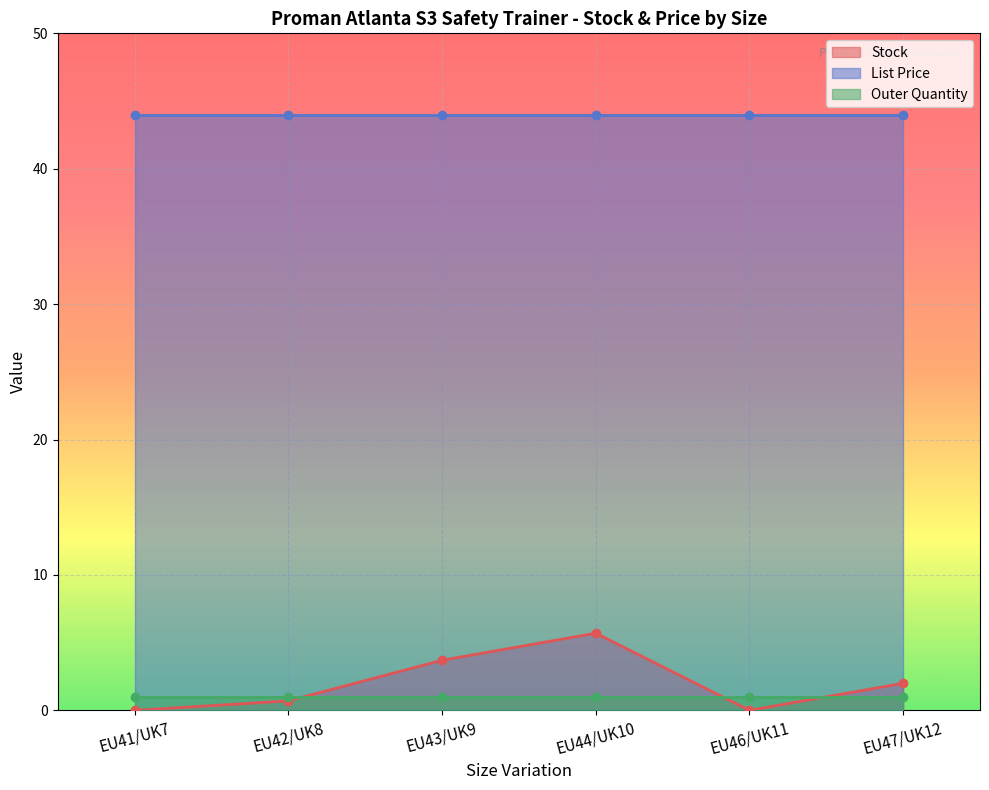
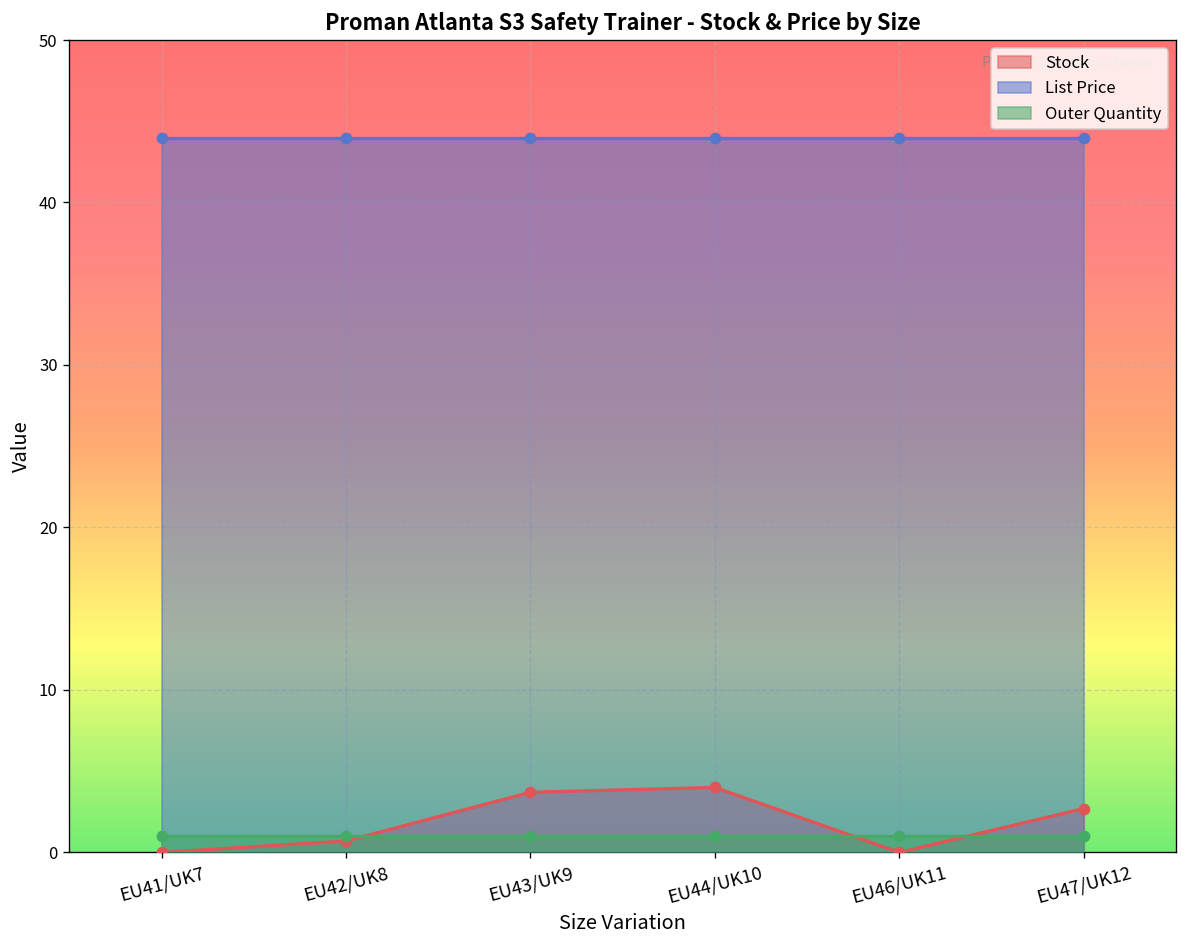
  {
    "Stock": {
      "EU41/UK7": 0.0,
      "EU42/UK8": 0.7,
      "EU43/UK9": 3.7,
-     "EU44/UK10": 5.7,
+     "EU44/UK10": 4.0,
      "EU46/UK11": 0.0,
-     "EU47/UK12": 2.0
+     "EU47/UK12": 2.7
    },
    "List Price": {
      "EU41/UK7": 44.0,
      "EU42/UK8": 44.0,
      "EU43/UK9": 44.0,
      "EU44/UK10": 44.0,
      "EU46/UK11": 44.0,
      "EU47/UK12": 44.0
    },
    "Outer Quantity": {
      "EU41/UK7": 1.0,
      "EU42/UK8": 1.0,
      "EU43/UK9": 1.0,
      "EU44/UK10": 1.0,
      "EU46/UK11": 1.0,
      "EU47/UK12": 1.0
    }
  }
